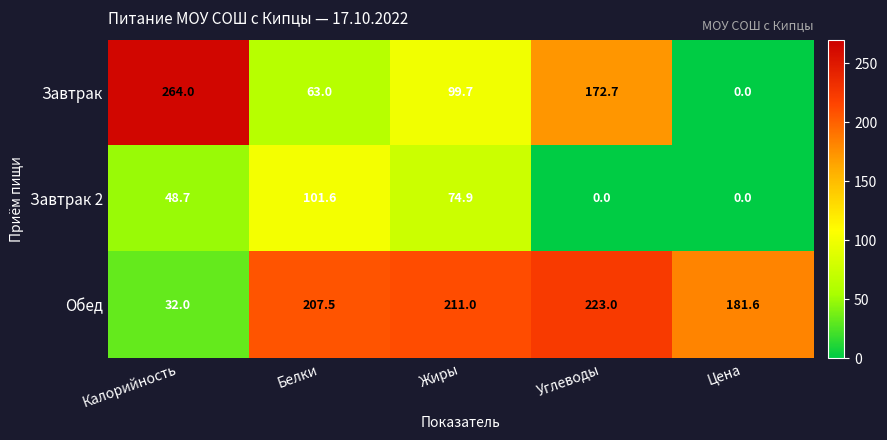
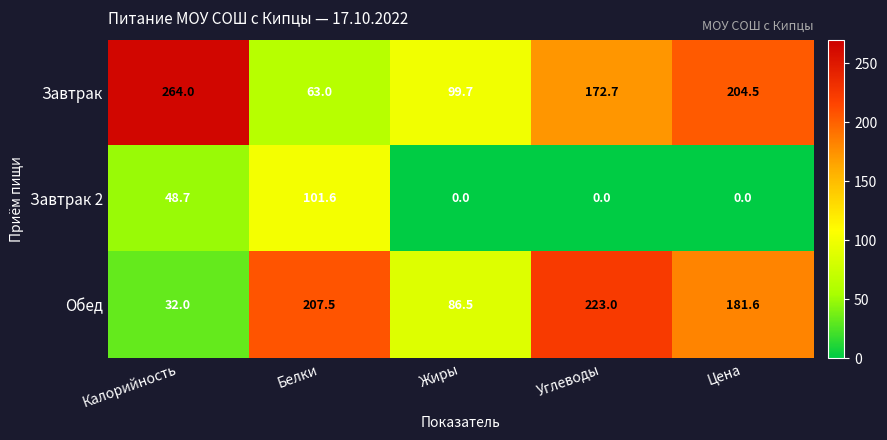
  {
    "Завтрак": {
      "Калорийность": 264.0,
      "Белки": 63.0,
      "Жиры": 99.7,
      "Углеводы": 172.7,
-     "Цена": 0.0
+     "Цена": 204.5
    },
    "Завтрак 2": {
      "Калорийность": 48.7,
      "Белки": 101.6,
-     "Жиры": 74.9,
+     "Жиры": 0.0,
      "Углеводы": 0.0,
      "Цена": 0.0
    },
    "Обед": {
      "Калорийность": 32.0,
      "Белки": 207.5,
-     "Жиры": 211.0,
+     "Жиры": 86.5,
      "Углеводы": 223.0,
      "Цена": 181.6
    }
  }
